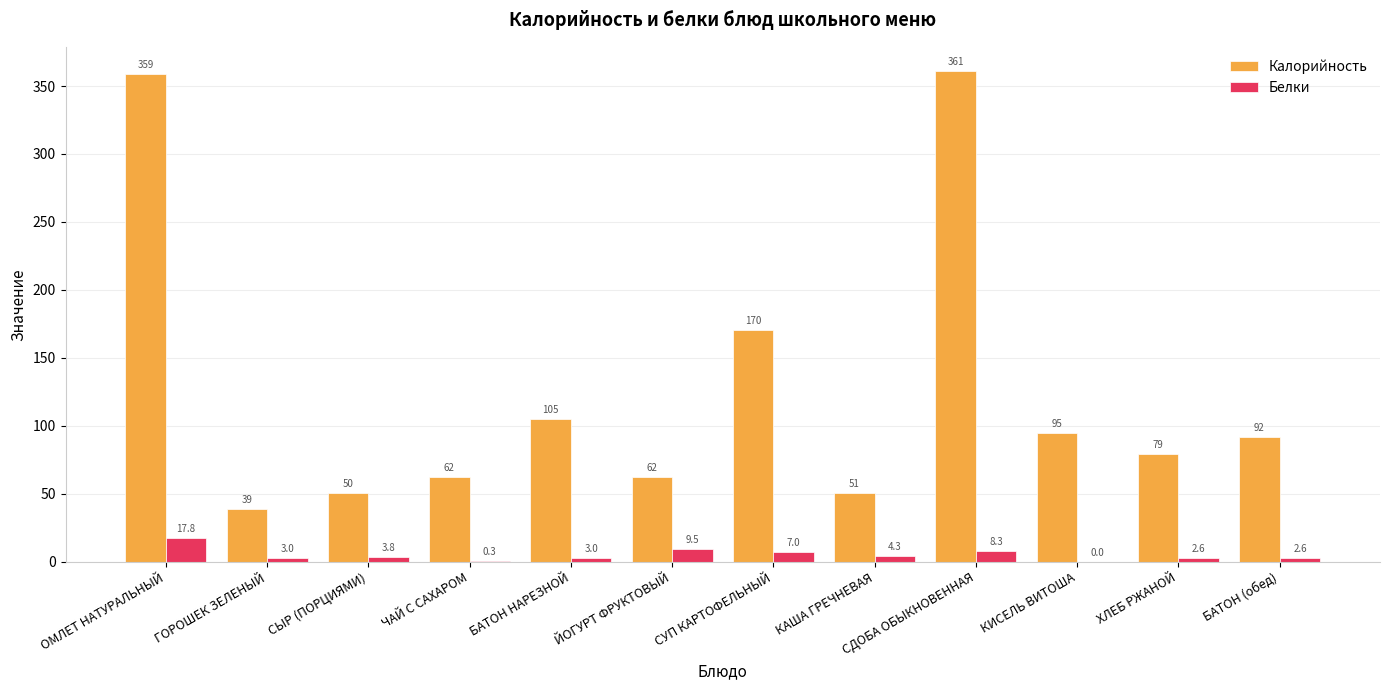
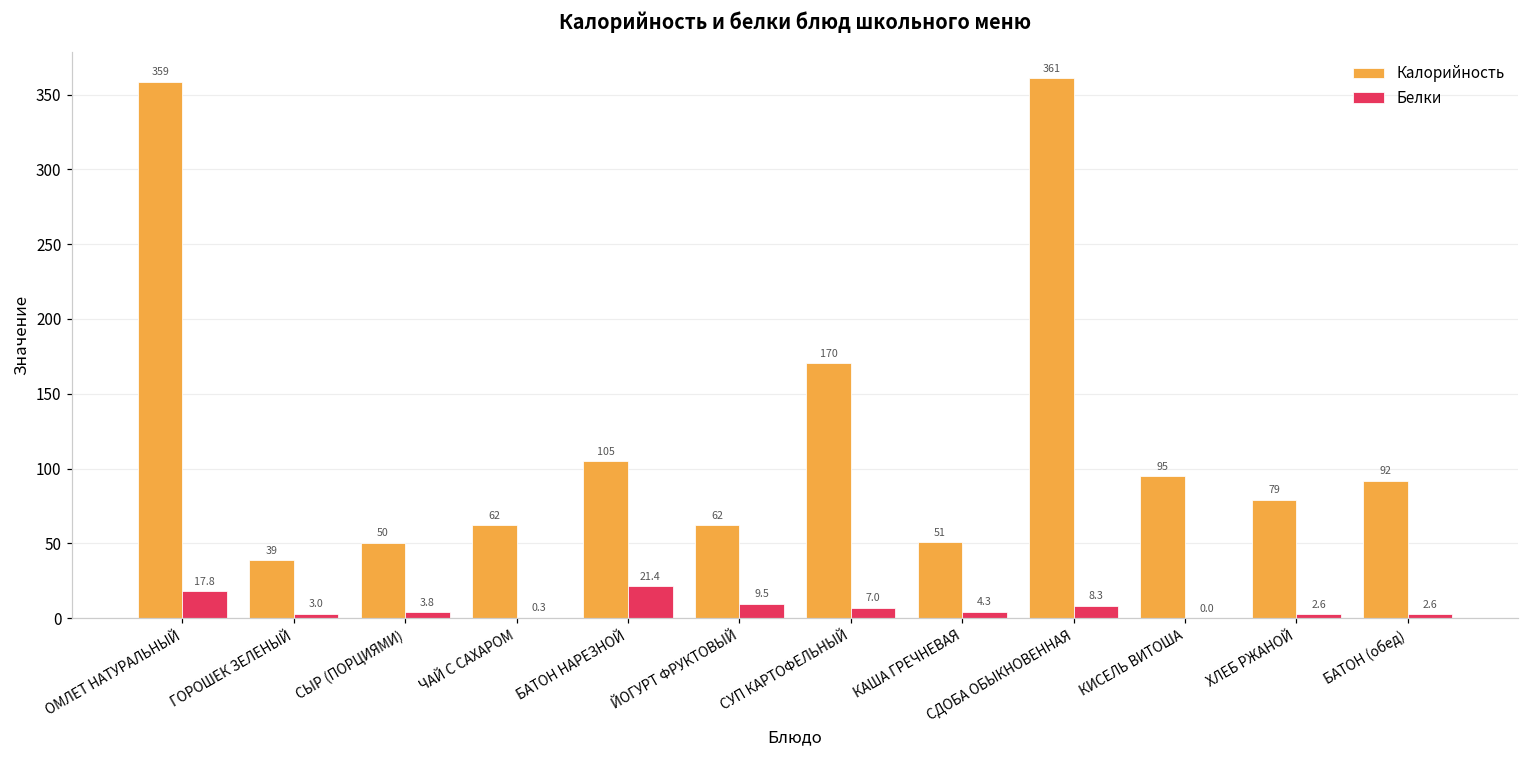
  {
    "Калорийность": {
      "ОМЛЕТ НАТУРАЛЬНЫЙ": 359,
      "ГОРОШЕК ЗЕЛЕНЫЙ": 39,
      "СЫР (ПОРЦИЯМИ)": 50,
      "ЧАЙ С САХАРОМ": 62,
      "БАТОН НАРЕЗНОЙ": 105,
      "ЙОГУРТ ФРУКТОВЫЙ": 62,
      "СУП КАРТОФЕЛЬНЫЙ": 170,
      "КАША ГРЕЧНЕВАЯ": 51,
      "СДОБА ОБЫКНОВЕННАЯ": 361,
      "КИСЕЛЬ ВИТОША": 95,
      "ХЛЕБ РЖАНОЙ": 79,
      "БАТОН (обед)": 92
    },
    "Белки": {
      "ОМЛЕТ НАТУРАЛЬНЫЙ": 17.8,
      "ГОРОШЕК ЗЕЛЕНЫЙ": 3.0,
      "СЫР (ПОРЦИЯМИ)": 3.8,
      "ЧАЙ С САХАРОМ": 0.3,
-     "БАТОН НАРЕЗНОЙ": 3.0,
+     "БАТОН НАРЕЗНОЙ": 21.4,
      "ЙОГУРТ ФРУКТОВЫЙ": 9.5,
      "СУП КАРТОФЕЛЬНЫЙ": 7.0,
      "КАША ГРЕЧНЕВАЯ": 4.3,
      "СДОБА ОБЫКНОВЕННАЯ": 8.3,
      "КИСЕЛЬ ВИТОША": 0.0,
      "ХЛЕБ РЖАНОЙ": 2.6,
      "БАТОН (обед)": 2.6
    }
  }
